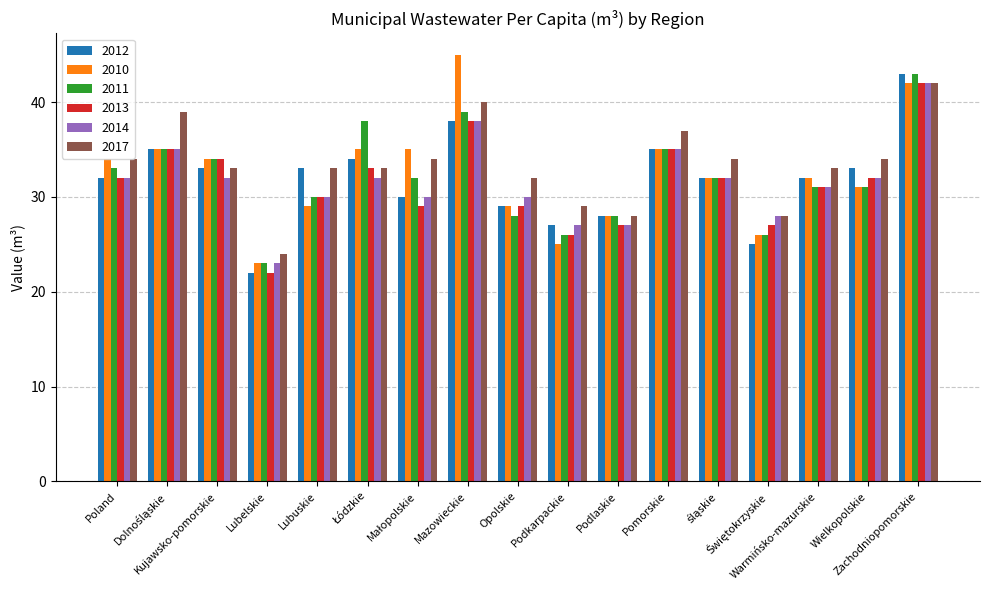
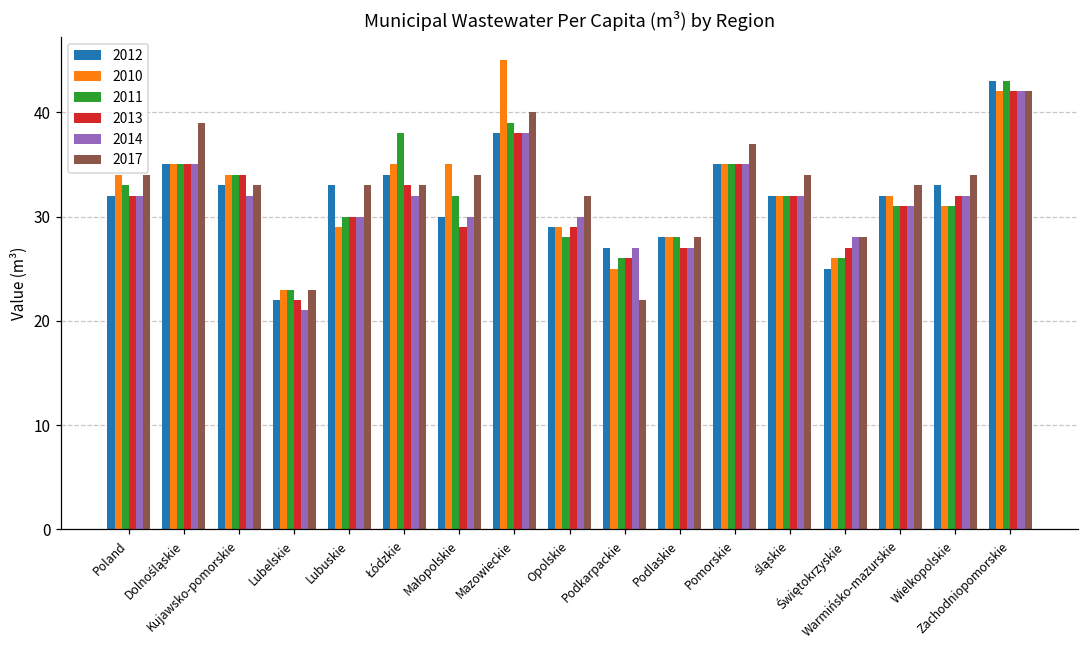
  {
    "2012": {
      "Poland": 32,
      "Dolnośląskie": 35,
      "Kujawsko-pomorskie": 33,
      "Lubelskie": 22,
      "Lubuskie": 33,
      "Łódzkie": 34,
      "Małopolskie": 30,
      "Mazowieckie": 38,
      "Opolskie": 29,
      "Podkarpackie": 27,
      "Podlaskie": 28,
      "Pomorskie": 35,
      "śląskie": 32,
      "Świętokrzyskie": 25,
      "Warmińsko-mazurskie": 32,
      "Wielkopolskie": 33,
      "Zachodniopomorskie": 43
    },
    "2010": {
      "Poland": 34,
      "Dolnośląskie": 35,
      "Kujawsko-pomorskie": 34,
      "Lubelskie": 23,
      "Lubuskie": 29,
      "Łódzkie": 35,
      "Małopolskie": 35,
      "Mazowieckie": 45,
      "Opolskie": 29,
      "Podkarpackie": 25,
      "Podlaskie": 28,
      "Pomorskie": 35,
      "śląskie": 32,
      "Świętokrzyskie": 26,
      "Warmińsko-mazurskie": 32,
      "Wielkopolskie": 31,
      "Zachodniopomorskie": 42
    },
    "2011": {
      "Poland": 33,
      "Dolnośląskie": 35,
      "Kujawsko-pomorskie": 34,
      "Lubelskie": 23,
      "Lubuskie": 30,
      "Łódzkie": 38,
      "Małopolskie": 32,
      "Mazowieckie": 39,
      "Opolskie": 28,
      "Podkarpackie": 26,
      "Podlaskie": 28,
      "Pomorskie": 35,
      "śląskie": 32,
      "Świętokrzyskie": 26,
      "Warmińsko-mazurskie": 31,
      "Wielkopolskie": 31,
      "Zachodniopomorskie": 43
    },
    "2013": {
      "Poland": 32,
      "Dolnośląskie": 35,
      "Kujawsko-pomorskie": 34,
      "Lubelskie": 22,
      "Lubuskie": 30,
      "Łódzkie": 33,
      "Małopolskie": 29,
      "Mazowieckie": 38,
      "Opolskie": 29,
      "Podkarpackie": 26,
      "Podlaskie": 27,
      "Pomorskie": 35,
      "śląskie": 32,
      "Świętokrzyskie": 27,
      "Warmińsko-mazurskie": 31,
      "Wielkopolskie": 32,
      "Zachodniopomorskie": 42
    },
    "2014": {
      "Poland": 32,
      "Dolnośląskie": 35,
      "Kujawsko-pomorskie": 32,
-     "Lubelskie": 23,
+     "Lubelskie": 21,
      "Lubuskie": 30,
      "Łódzkie": 32,
      "Małopolskie": 30,
      "Mazowieckie": 38,
      "Opolskie": 30,
      "Podkarpackie": 27,
      "Podlaskie": 27,
      "Pomorskie": 35,
      "śląskie": 32,
      "Świętokrzyskie": 28,
      "Warmińsko-mazurskie": 31,
      "Wielkopolskie": 32,
      "Zachodniopomorskie": 42
    },
    "2017": {
      "Poland": 34,
      "Dolnośląskie": 39,
      "Kujawsko-pomorskie": 33,
-     "Lubelskie": 24,
+     "Lubelskie": 23,
      "Lubuskie": 33,
      "Łódzkie": 33,
      "Małopolskie": 34,
      "Mazowieckie": 40,
      "Opolskie": 32,
-     "Podkarpackie": 29,
+     "Podkarpackie": 22,
      "Podlaskie": 28,
      "Pomorskie": 37,
      "śląskie": 34,
      "Świętokrzyskie": 28,
      "Warmińsko-mazurskie": 33,
      "Wielkopolskie": 34,
      "Zachodniopomorskie": 42
    }
  }
